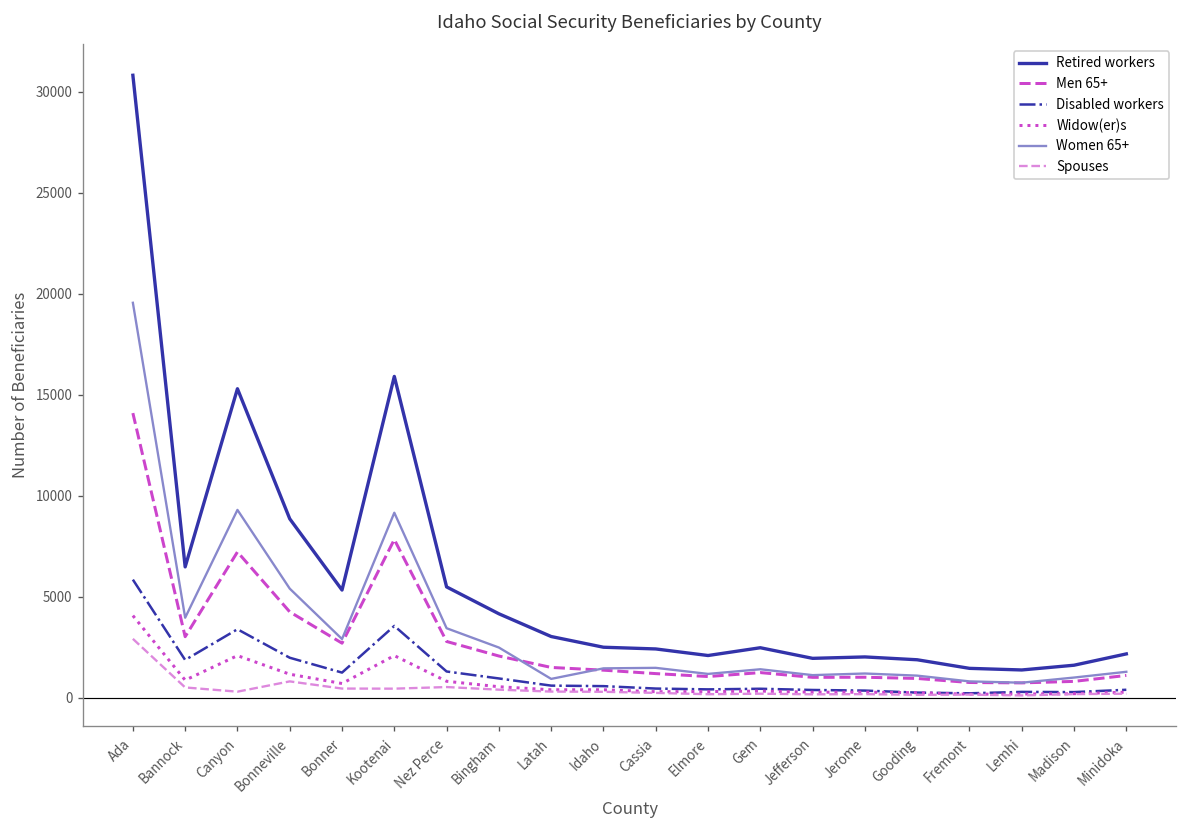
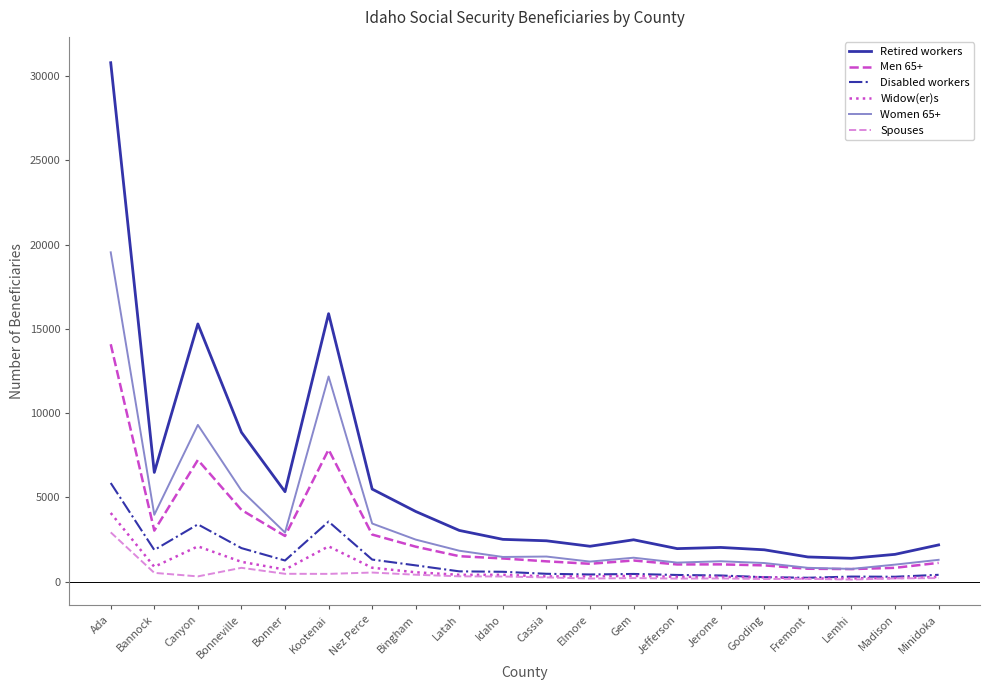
  {
    "Women 65+": {
      "Ada": 19500,
      "Bannock": 4000,
      "Canyon": 9300,
      "Bonneville": 5400,
      "Bonner": 2900,
-     "Kootenai": 9200,
+     "Kootenai": 12200,
      "Nez Perce": 3400,
      "Bingham": 2500,
-     "Latah": 900,
+     "Latah": 1800,
      "Cassia": 1500,
      "Gem": 1400,
      "Jerome": 1200,
      "Madison": 1000,
      "Minidoka": 1300
    },
    "Spouses": {
      "Ada": 2900,
      "Bannock": 500,
      "Canyon": 300,
      "Bonneville": 800,
      "Bonner": 500,
      "Kootenai": 500,
      "Nez Perce": 500
    }
  }
